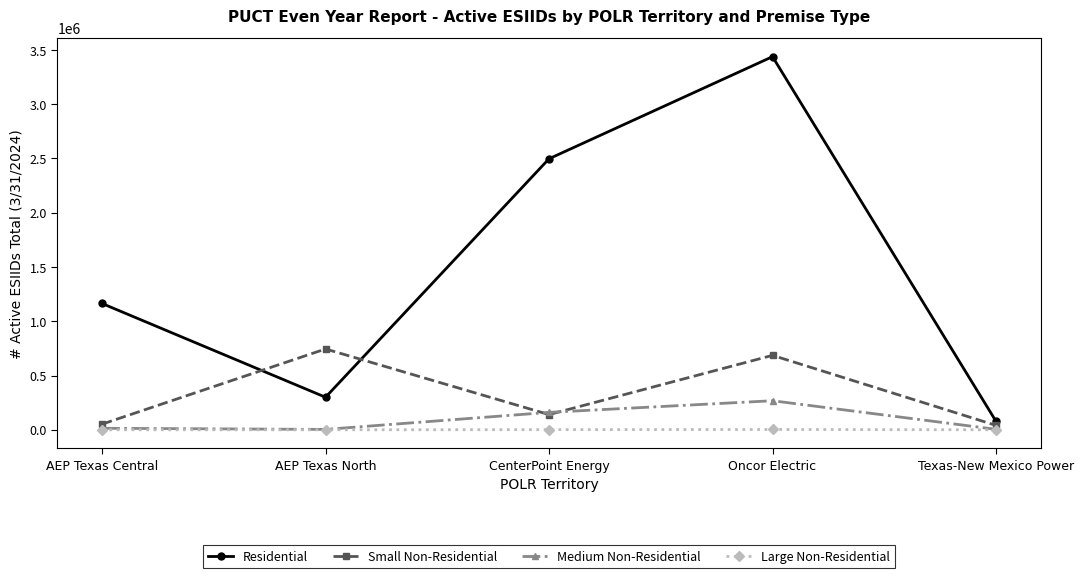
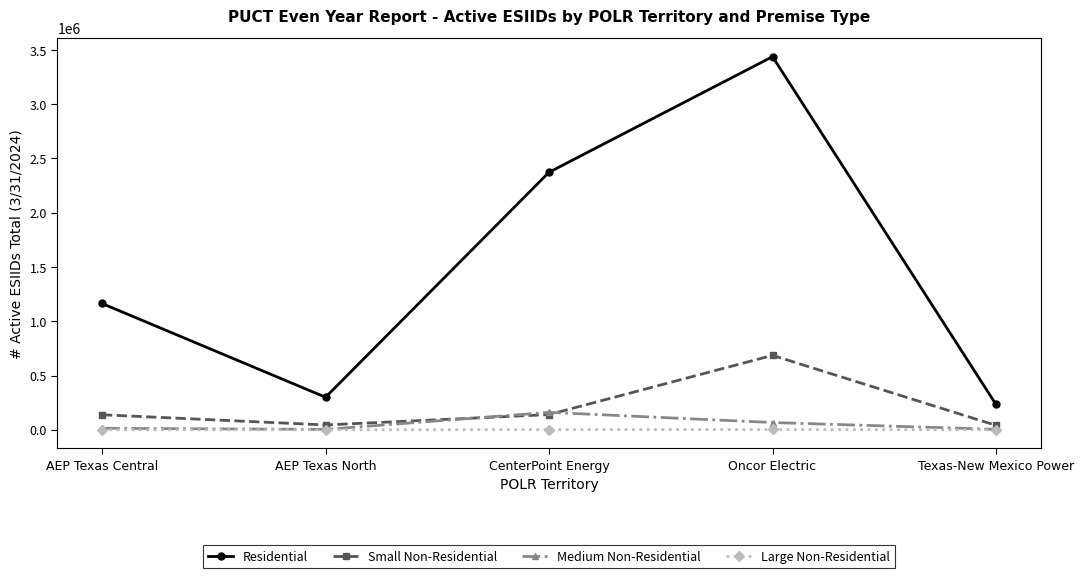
  {
    "Residential": {
      "AEP Texas Central": 1160000,
      "AEP Texas North": 300000,
-     "CenterPoint Energy": 2500000,
+     "CenterPoint Energy": 2370000,
      "Oncor Electric": 3440000,
-     "Texas-New Mexico Power": 80000
+     "Texas-New Mexico Power": 230000
    },
    "Small Non-Residential": {
-     "AEP Texas Central": 50000,
-     "AEP Texas North": 740000,
+     "AEP Texas Central": 140000,
+     "AEP Texas North": 40000,
      "Oncor Electric": 690000,
      "Texas-New Mexico Power": 40000
    },
    "Medium Non-Residential": {
-     "Oncor Electric": 270000
+     "Oncor Electric": 70000
    },
    "Large Non-Residential": {
      "CenterPoint Energy": 0,
      "Oncor Electric": 0
    }
  }
